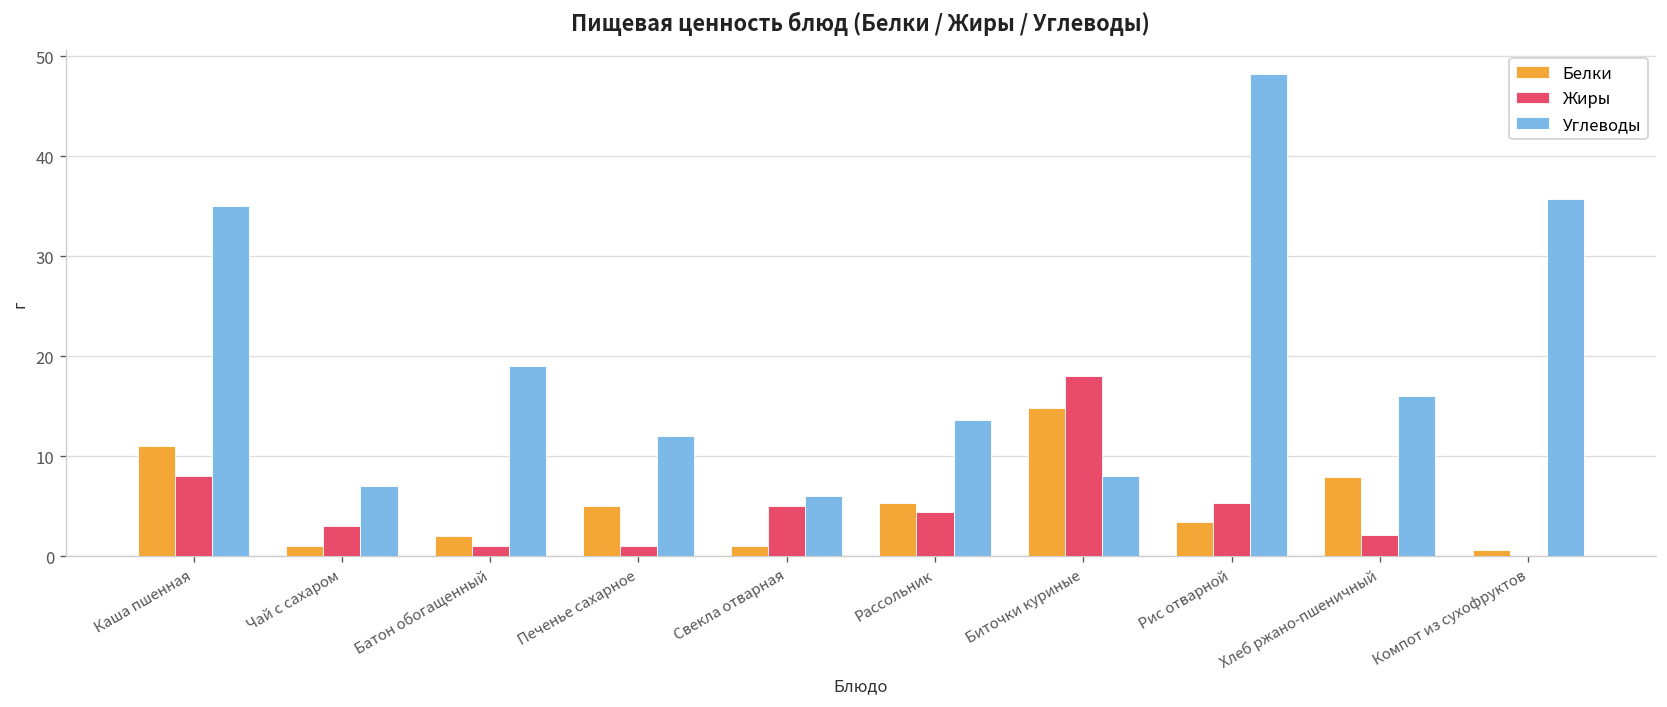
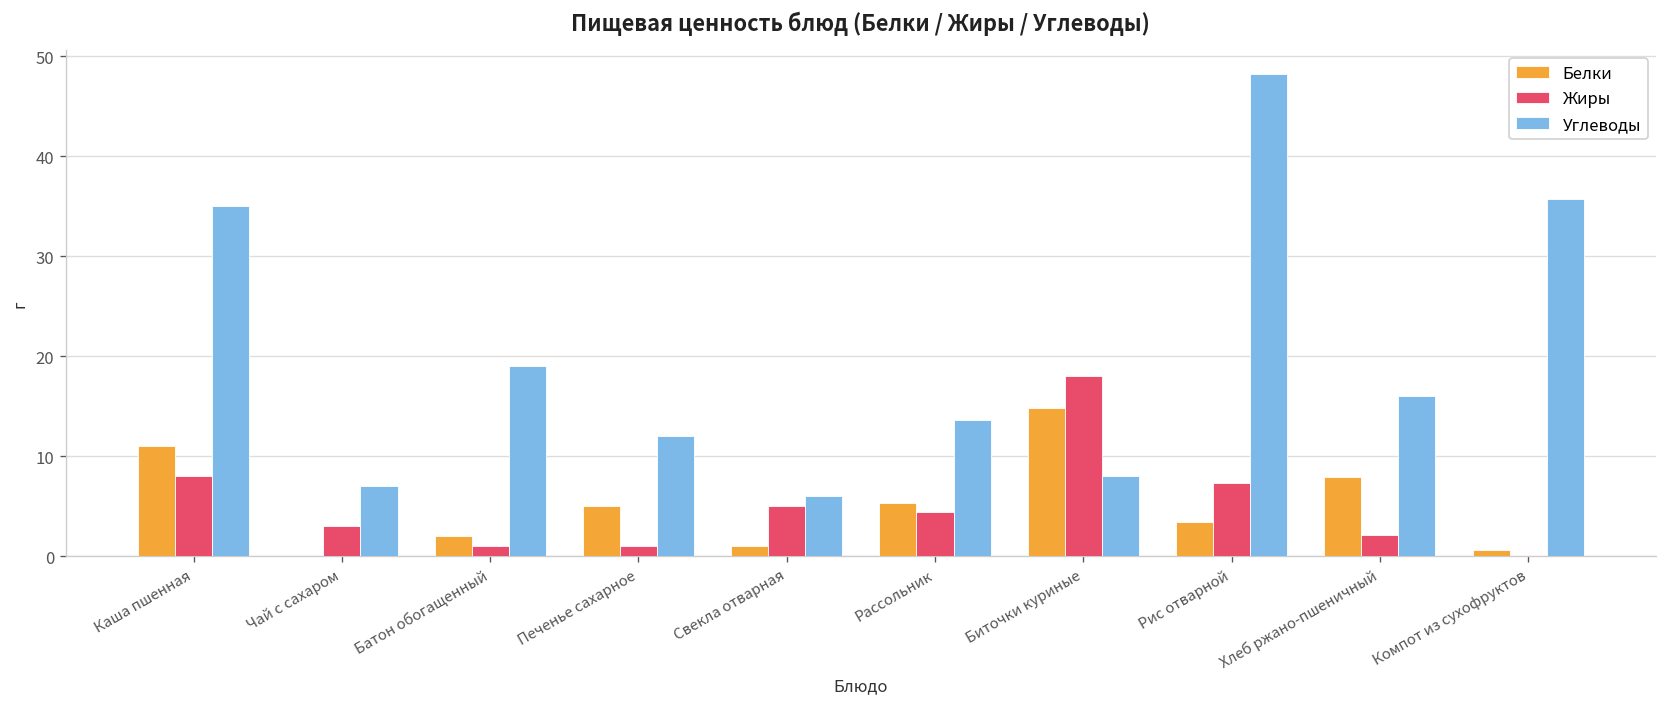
  {
    "Белки": {
      "Каша пшенная": 11,
-     "Чай с сахаром": 1,
+     "Чай с сахаром": 0,
      "Батон обогащенный": 2,
      "Печенье сахарное": 5,
      "Свекла отварная": 1,
      "Рассольник": 5,
      "Биточки куриные": 15,
      "Рис отварной": 3,
      "Хлеб ржано-пшеничный": 8,
      "Компот из сухофруктов": 1
    },
    "Жиры": {
      "Каша пшенная": 8,
      "Чай с сахаром": 3,
      "Батон обогащенный": 1,
      "Печенье сахарное": 1,
      "Свекла отварная": 5,
      "Рассольник": 4,
      "Биточки куриные": 18,
-     "Рис отварной": 5,
+     "Рис отварной": 7,
      "Хлеб ржано-пшеничный": 2
    },
    "Углеводы": {
      "Каша пшенная": 35,
      "Чай с сахаром": 7,
      "Батон обогащенный": 19,
      "Печенье сахарное": 12,
      "Свекла отварная": 6,
      "Рассольник": 14,
      "Биточки куриные": 8,
      "Рис отварной": 48,
      "Хлеб ржано-пшеничный": 16,
      "Компот из сухофруктов": 36
    }
  }
